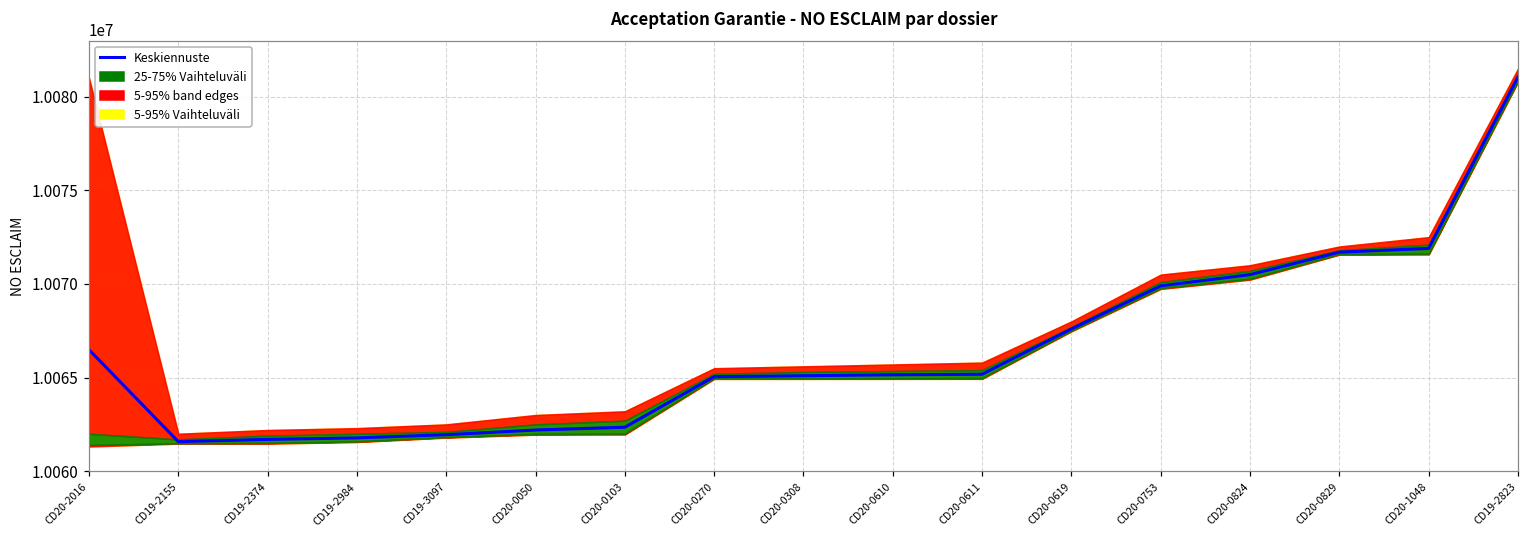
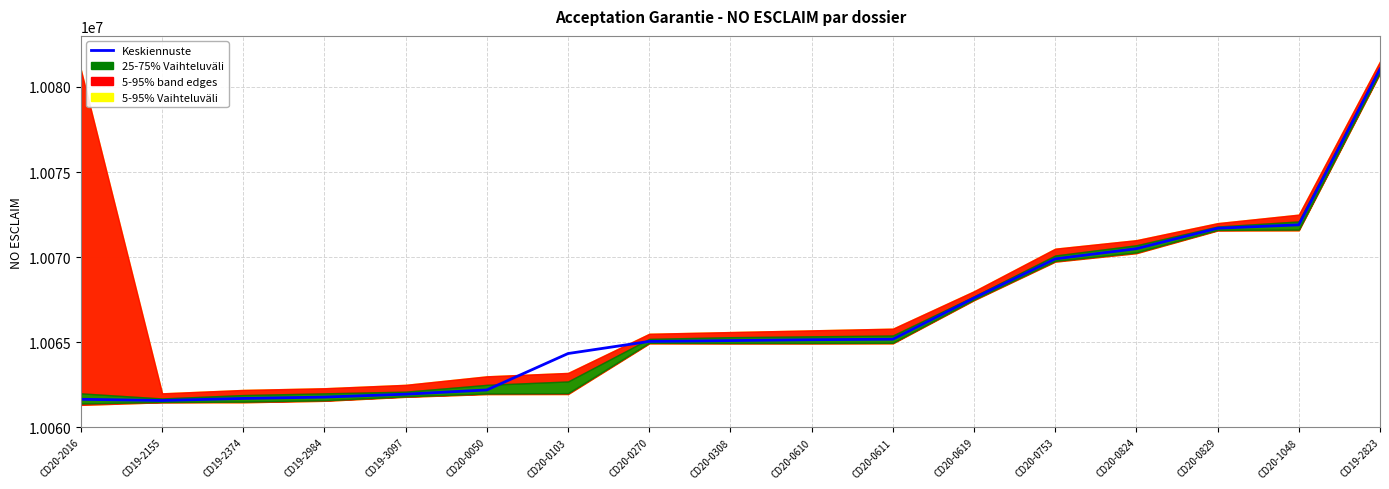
  {
    "Keskiennuste": {
-     "CD20-2016": 10066500,
+     "CD20-2016": 10061700,
      "CD19-2374": 10061700,
      "CD19-2984": 10061800,
      "CD20-0050": 10062200,
-     "CD20-0103": 10062400,
+     "CD20-0103": 10064300,
      "CD20-0610": 10065200,
      "CD20-0611": 10065200,
      "CD20-0824": 10070500,
      "CD20-1048": 10071900,
      "CD19-2823": 10081100
    }
  }
